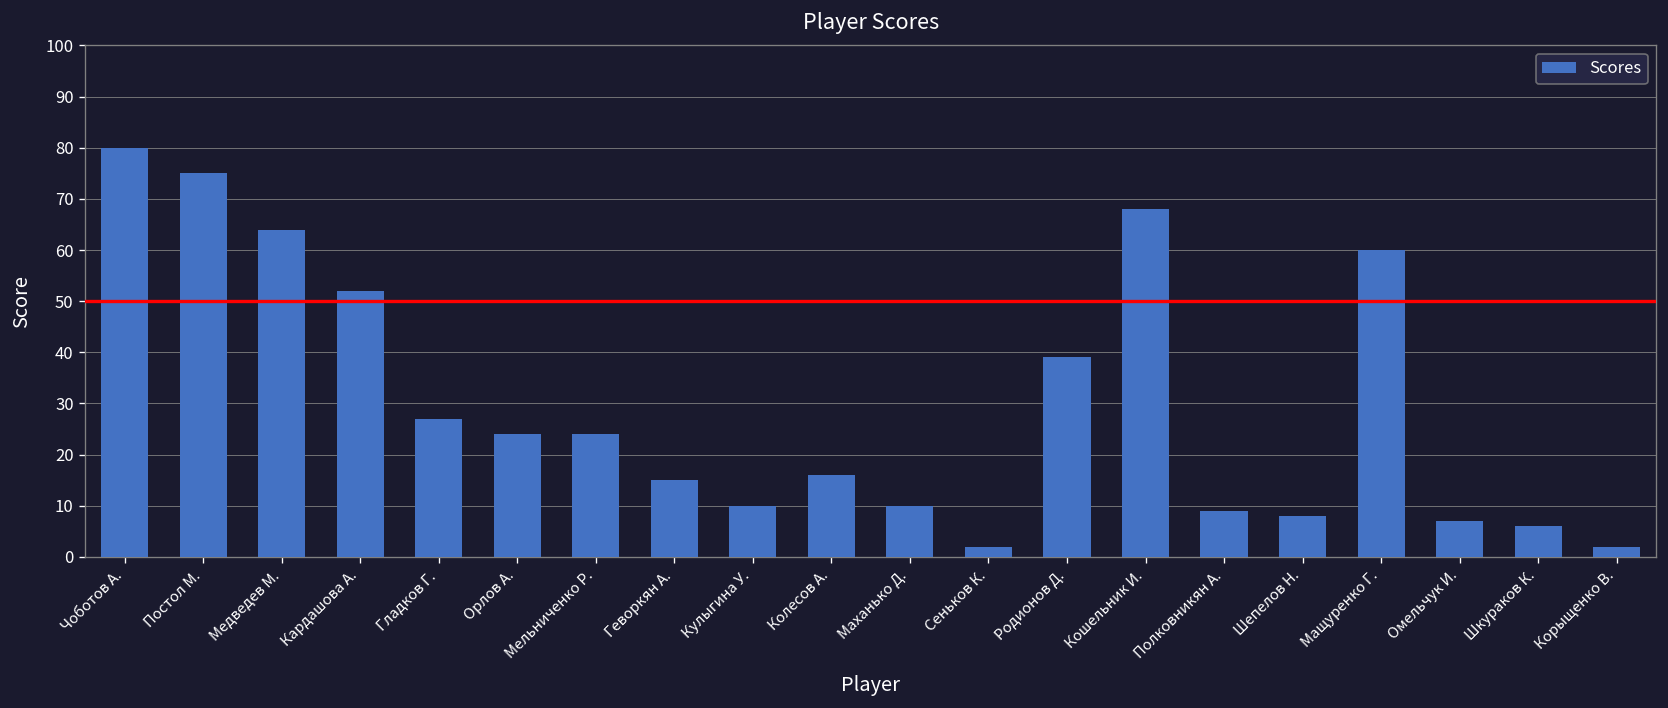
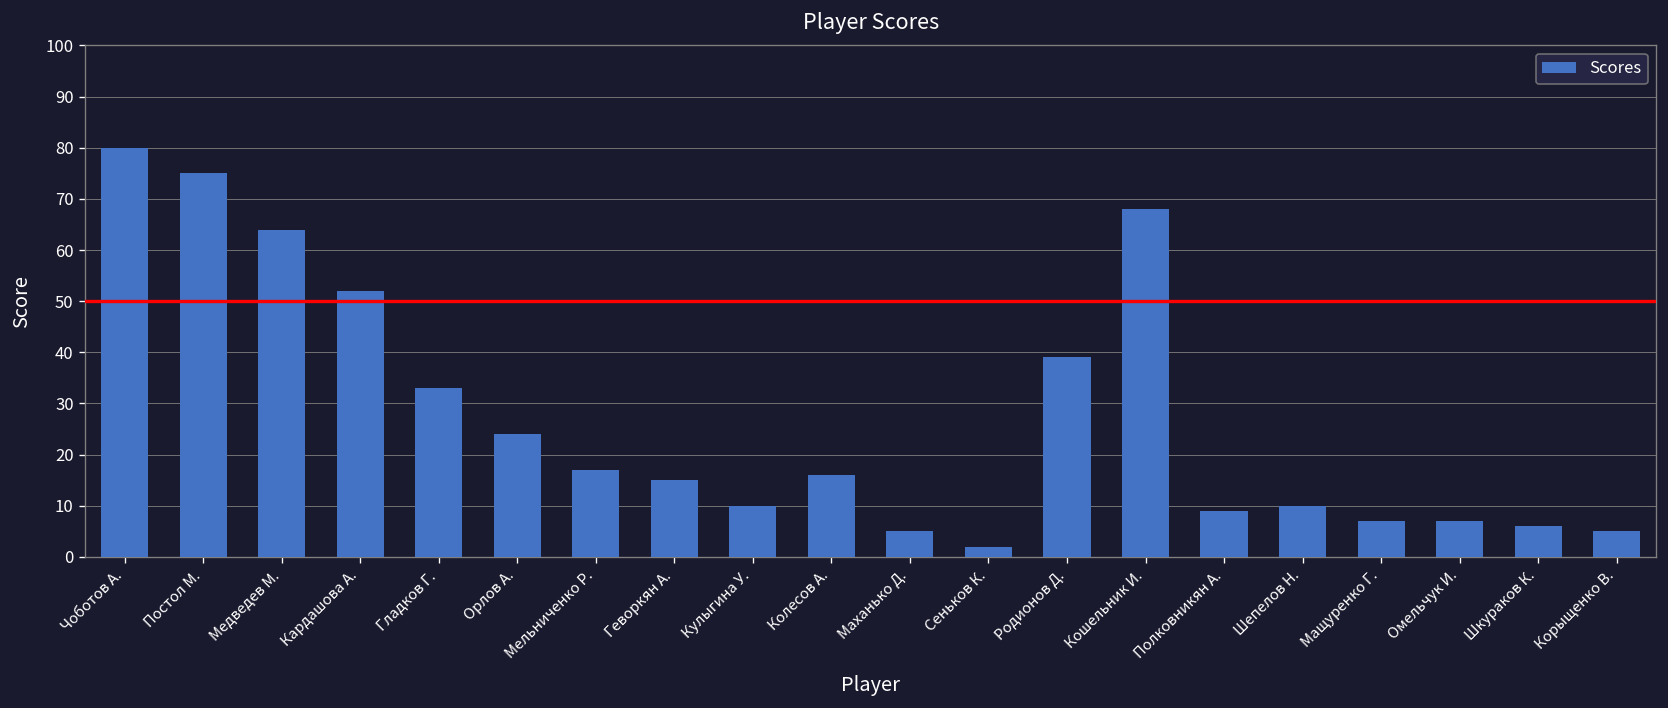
  {
    "Чоботов А.": 80,
    "Постол М.": 75,
    "Медведев М.": 64,
    "Кардашова А.": 52,
-   "Гладков Г.": 27,
+   "Гладков Г.": 33,
    "Орлов А.": 24,
-   "Мельниченко Р.": 24,
+   "Мельниченко Р.": 17,
    "Геворкян А.": 15,
    "Кулыгина У.": 10,
    "Колесов А.": 16,
-   "Маханько Д.": 10,
+   "Маханько Д.": 5,
    "Сеньков К.": 2,
    "Родионов Д.": 39,
    "Кошельник И.": 68,
    "Полковникян А.": 9,
-   "Шепелов Н.": 8,
-   "Мащуренко Г.": 60,
+   "Шепелов Н.": 10,
+   "Мащуренко Г.": 7,
    "Омельчук И.": 7,
    "Шкураков К.": 6,
-   "Корыщенко В.": 2
+   "Корыщенко В.": 5
  }
